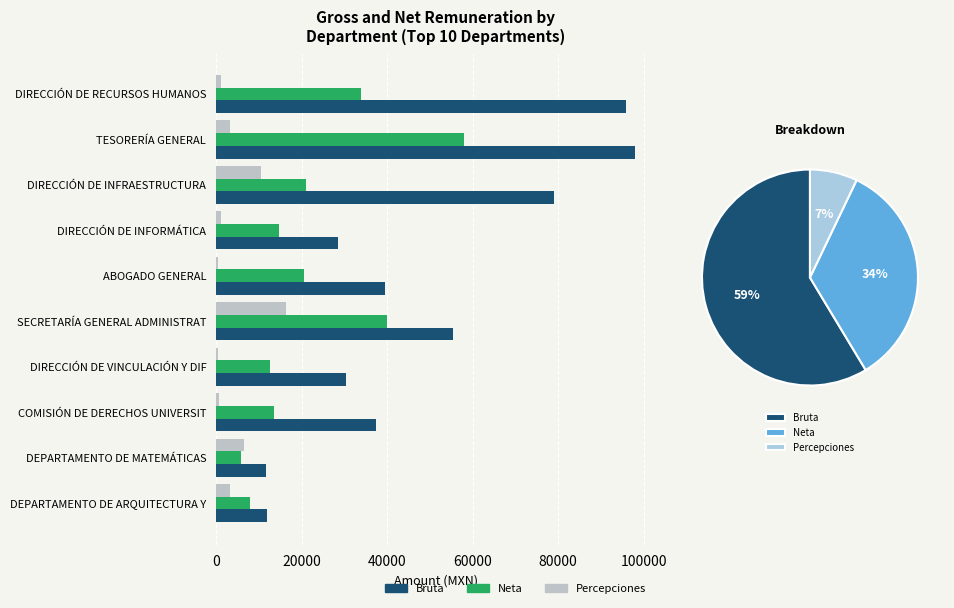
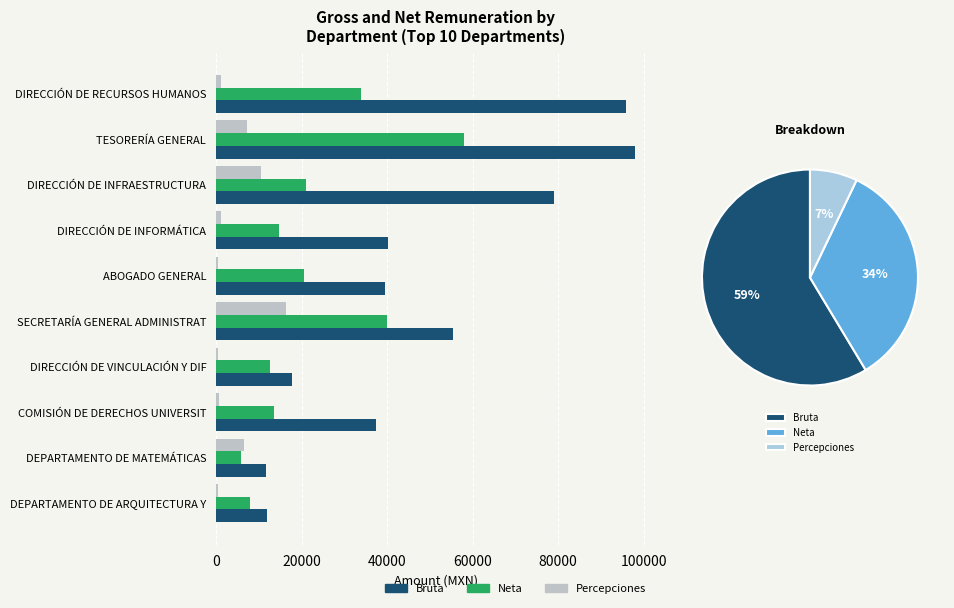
  {
    "Gross and Net Remuneration by Department (Top 10 Departments)": {
      "Bruta": {
        "DIRECCIÓN DE RECURSOS HUMANOS": 96000,
        "TESORERÍA GENERAL": 98000,
        "DIRECCIÓN DE INFRAESTRUCTURA": 79000,
-       "DIRECCIÓN DE INFORMÁTICA": 28000,
+       "DIRECCIÓN DE INFORMÁTICA": 40000,
        "ABOGADO GENERAL": 40000,
        "SECRETARÍA GENERAL ADMINISTRAT": 55000,
-       "DIRECCIÓN DE VINCULACIÓN Y DIF": 30000,
+       "DIRECCIÓN DE VINCULACIÓN Y DIF": 18000,
        "COMISIÓN DE DERECHOS UNIVERSIT": 37000,
        "DEPARTAMENTO DE MATEMÁTICAS": 12000,
        "DEPARTAMENTO DE ARQUITECTURA Y": 12000
      },
      "Percepciones": {
        "DIRECCIÓN DE RECURSOS HUMANOS": 1000,
-       "TESORERÍA GENERAL": 3000,
+       "TESORERÍA GENERAL": 7000,
        "DIRECCIÓN DE INFRAESTRUCTURA": 11000,
        "DIRECCIÓN DE INFORMÁTICA": 1000,
        "SECRETARÍA GENERAL ADMINISTRAT": 16000,
        "COMISIÓN DE DERECHOS UNIVERSIT": 1000,
        "DEPARTAMENTO DE MATEMÁTICAS": 7000,
-       "DEPARTAMENTO DE ARQUITECTURA Y": 3000
+       "DEPARTAMENTO DE ARQUITECTURA Y": 0
      }
    }
  }
